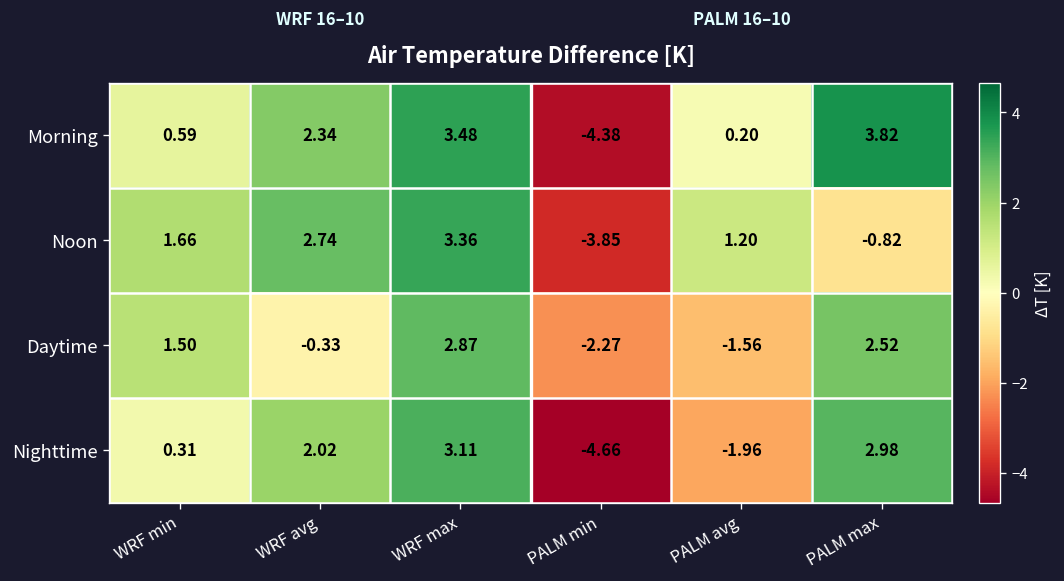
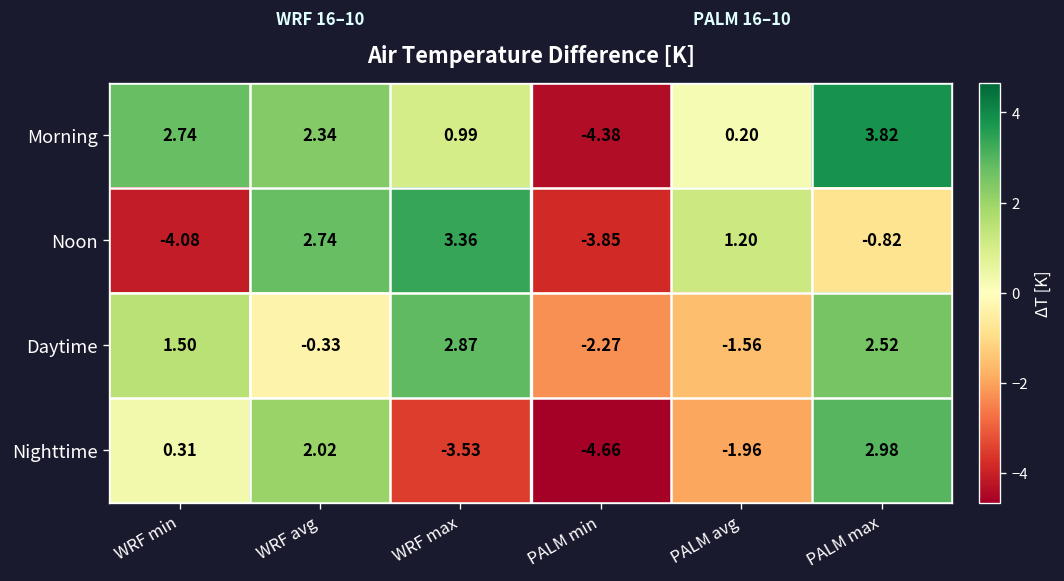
  {
    "Morning": {
-     "WRF min": 0.59,
+     "WRF min": 2.74,
      "WRF avg": 2.34,
-     "WRF max": 3.48,
+     "WRF max": 0.99,
      "PALM min": -4.38,
      "PALM avg": 0.20,
      "PALM max": 3.82
    },
    "Noon": {
-     "WRF min": 1.66,
+     "WRF min": -4.08,
      "WRF avg": 2.74,
      "WRF max": 3.36,
      "PALM min": -3.85,
      "PALM avg": 1.20,
      "PALM max": -0.82
    },
    "Daytime": {
      "WRF min": 1.50,
      "WRF avg": -0.33,
      "WRF max": 2.87,
      "PALM min": -2.27,
      "PALM avg": -1.56,
      "PALM max": 2.52
    },
    "Nighttime": {
      "WRF min": 0.31,
      "WRF avg": 2.02,
-     "WRF max": 3.11,
+     "WRF max": -3.53,
      "PALM min": -4.66,
      "PALM avg": -1.96,
      "PALM max": 2.98
    }
  }
